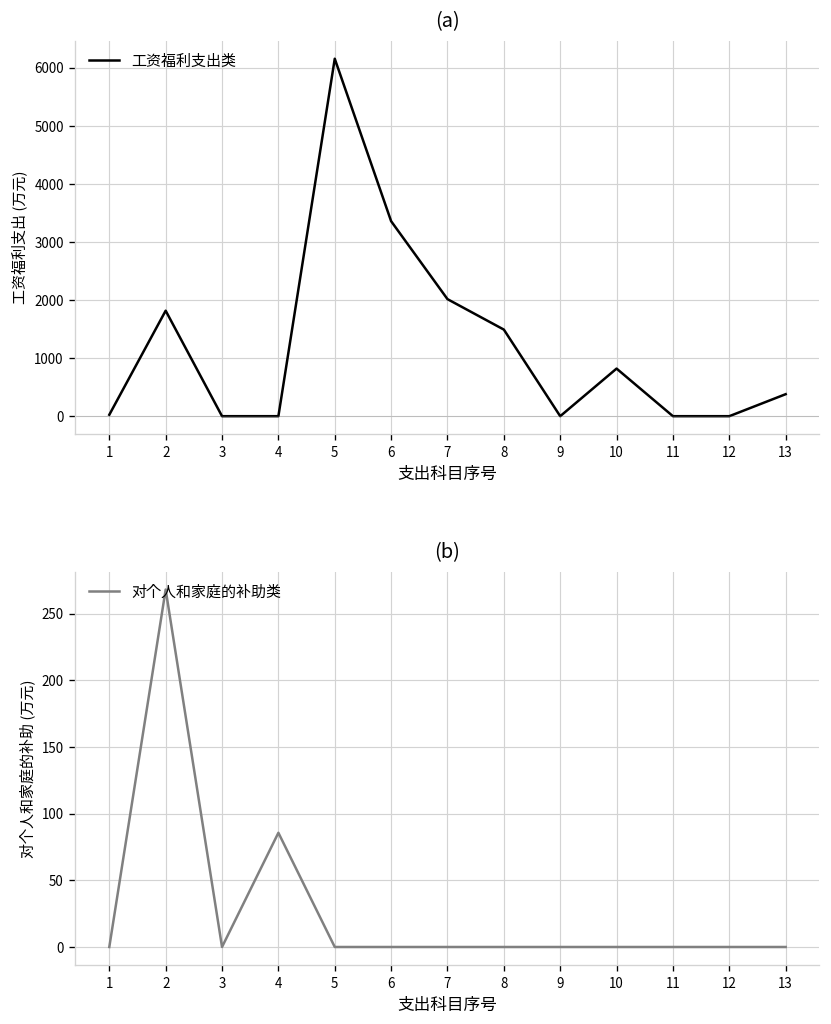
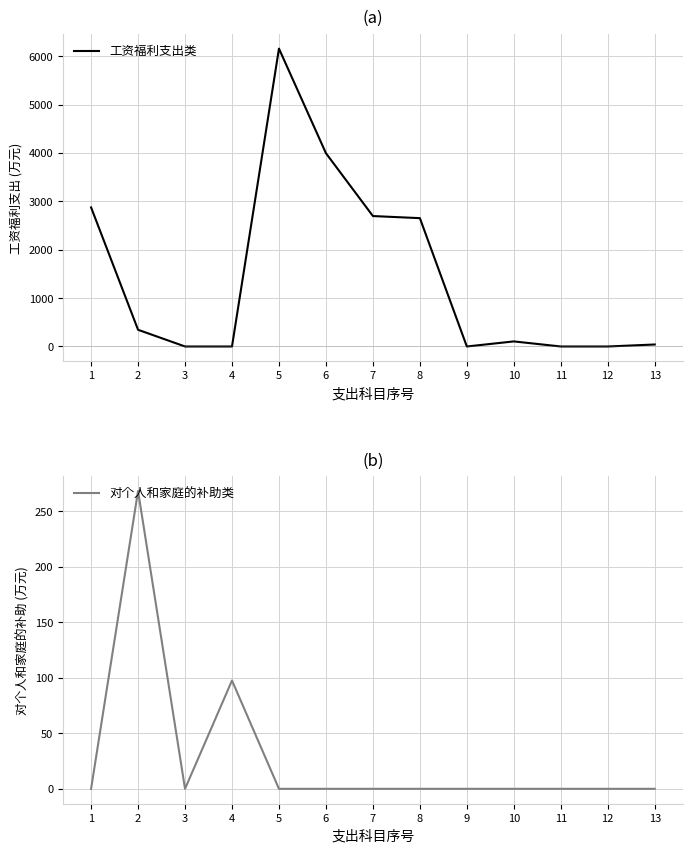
  {
    "(a)": {
-     "1": 0,
-     "2": 1800,
+     "1": 2900,
+     "2": 300,
      "3": 0,
      "4": 0,
      "5": 6200,
-     "6": 3400,
-     "7": 2000,
-     "8": 1500,
+     "6": 4000,
+     "7": 2700,
+     "8": 2700,
      "9": 0,
-     "10": 800,
+     "10": 100,
      "11": 0,
      "12": 0,
-     "13": 400
+     "13": 0
    },
    "(b)": {
      "1": 0,
      "2": 268,
      "3": 0,
-     "4": 86,
+     "4": 98,
      "5": 0,
      "6": 0,
      "7": 0,
      "8": 0,
      "9": 0,
      "10": 0,
      "11": 0,
      "12": 0,
      "13": 0
    }
  }
